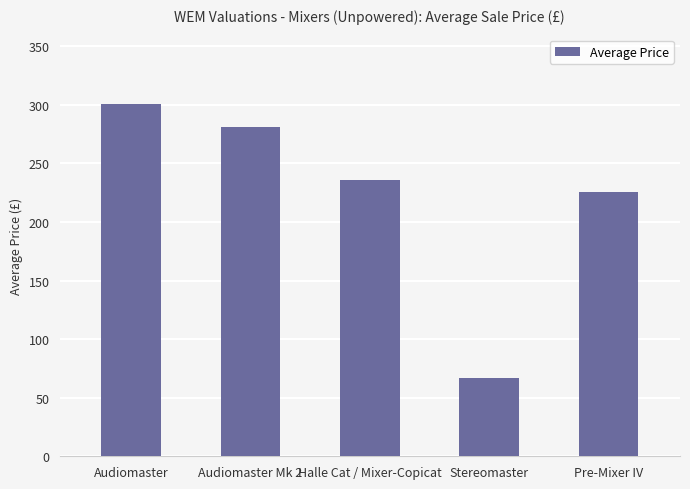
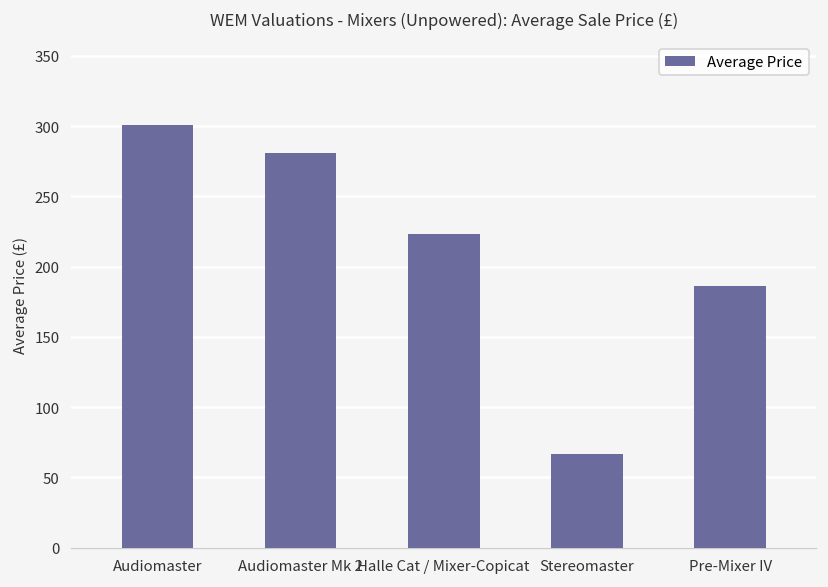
  {
    "Audiomaster": 301,
    "Audiomaster Mk 2": 281,
-   "Halle Cat / Mixer-Copicat": 236,
+   "Halle Cat / Mixer-Copicat": 224,
    "Stereomaster": 67,
-   "Pre-Mixer IV": 225
+   "Pre-Mixer IV": 186
  }
